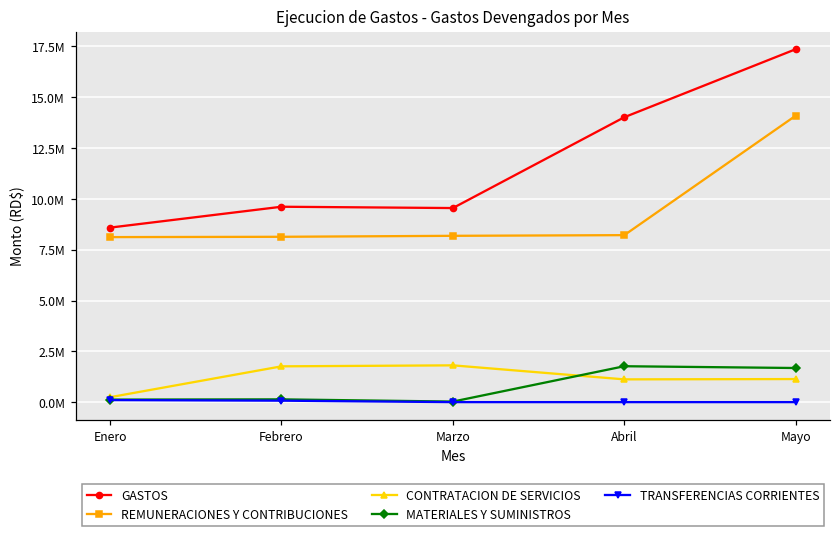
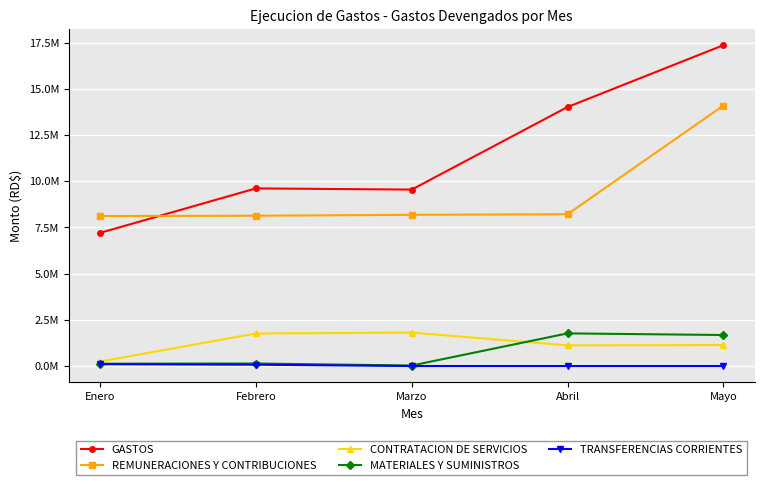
  {
    "GASTOS": {
-     "Enero": 8600000,
+     "Enero": 7200000,
      "Febrero": 9600000,
      "Marzo": 9500000,
      "Abril": 14000000,
      "Mayo": 17400000
    },
    "MATERIALES Y SUMINISTROS": {
      "Abril": 1800000,
      "Mayo": 1700000
    },
    "TRANSFERENCIAS CORRIENTES": {
      "Abril": 0,
      "Mayo": 0
    }
  }
